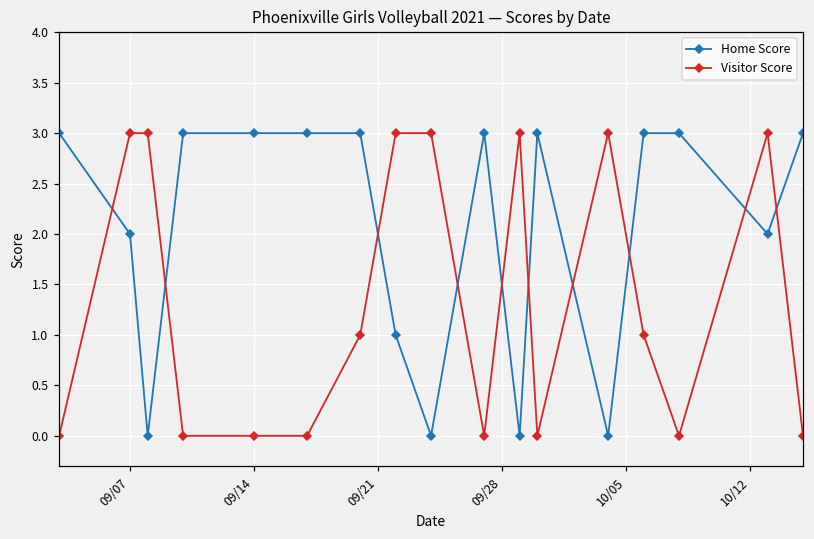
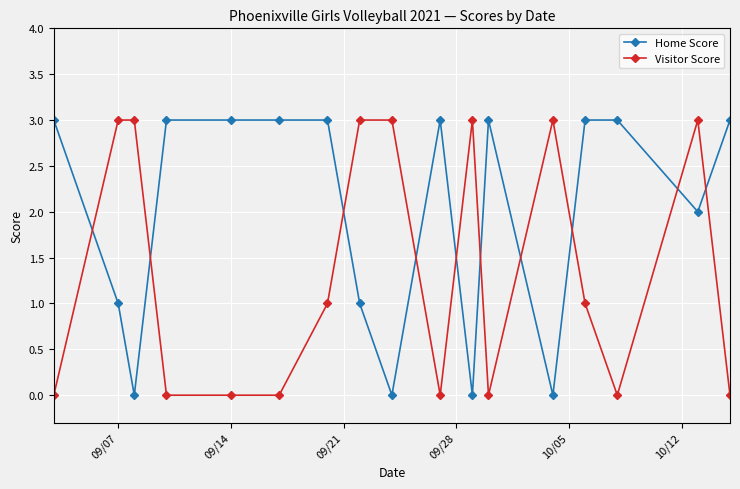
  {
    "Home Score": {
-     "09/07": 2,
+     "09/07": 1,
      "09/14": 3
    },
    "Visitor Score": {
      "09/07": 3,
      "09/14": 0
    }
  }
